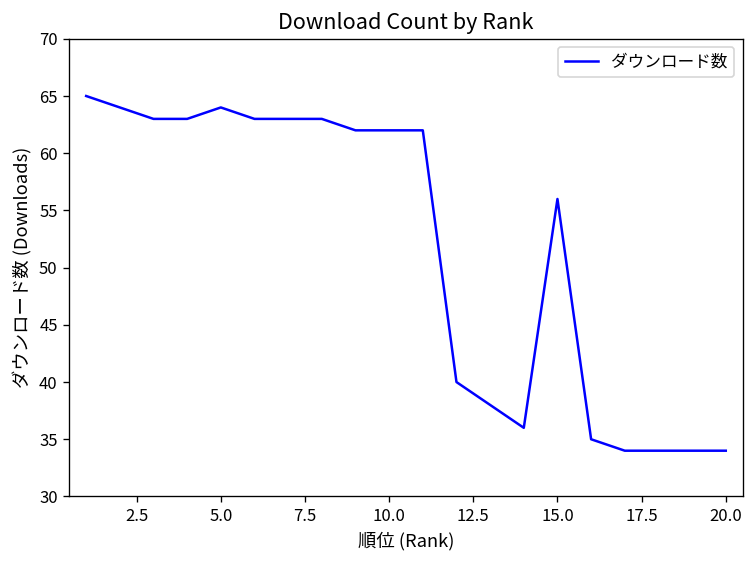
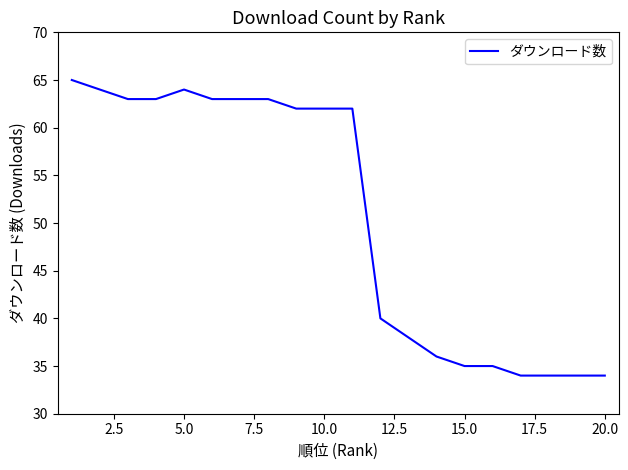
  {
    "5.0": 64,
    "10.0": 62,
-   "15.0": 56,
+   "15.0": 35,
    "20.0": 34
  }
